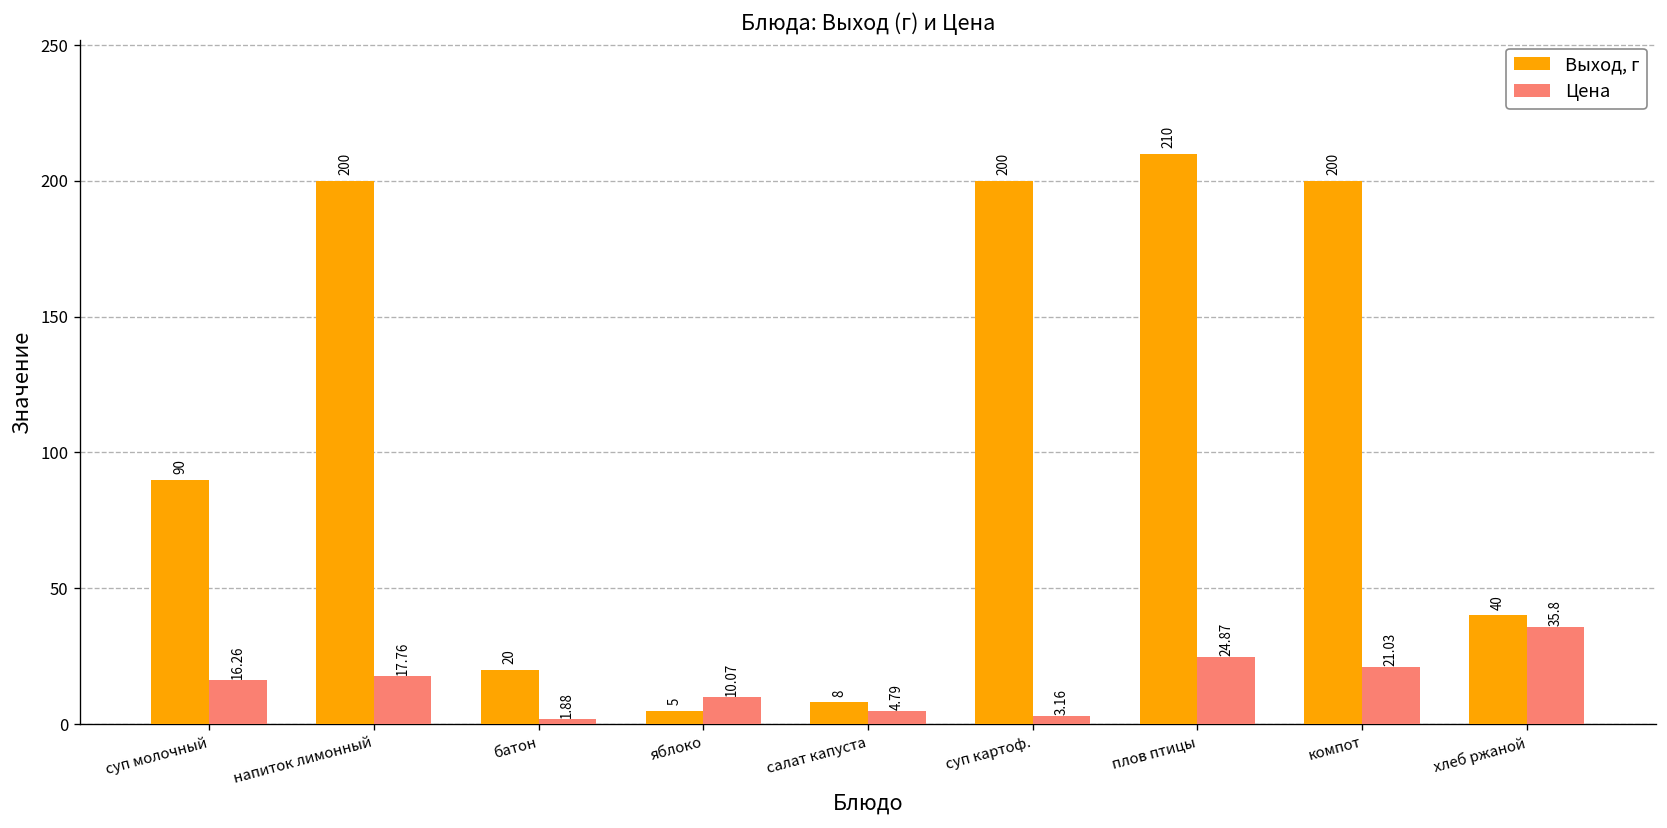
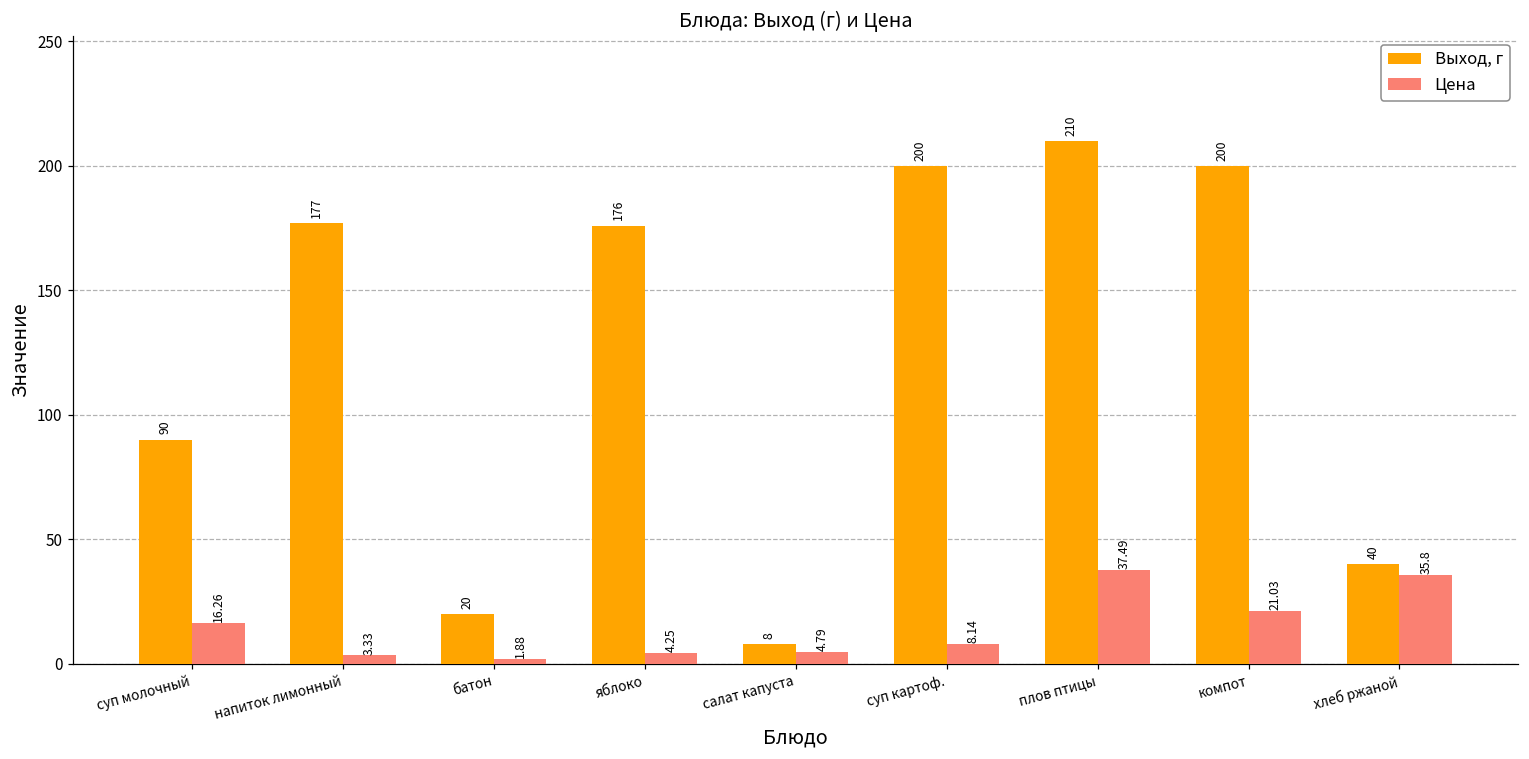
  {
    "Выход, г": {
      "суп молочный": 90,
-     "напиток лимонный": 200,
+     "напиток лимонный": 177,
      "батон": 20,
-     "яблоко": 5,
+     "яблоко": 176,
      "салат капуста": 8,
      "суп картоф.": 200,
      "плов птицы": 210,
      "компот": 200,
      "хлеб ржаной": 40
    },
    "Цена": {
      "суп молочный": 16.26,
-     "напиток лимонный": 17.76,
+     "напиток лимонный": 3.33,
      "батон": 1.88,
-     "яблоко": 10.07,
+     "яблоко": 4.25,
      "салат капуста": 4.79,
-     "суп картоф.": 3.16,
-     "плов птицы": 24.87,
+     "суп картоф.": 8.14,
+     "плов птицы": 37.49,
      "компот": 21.03,
      "хлеб ржаной": 35.8
    }
  }
